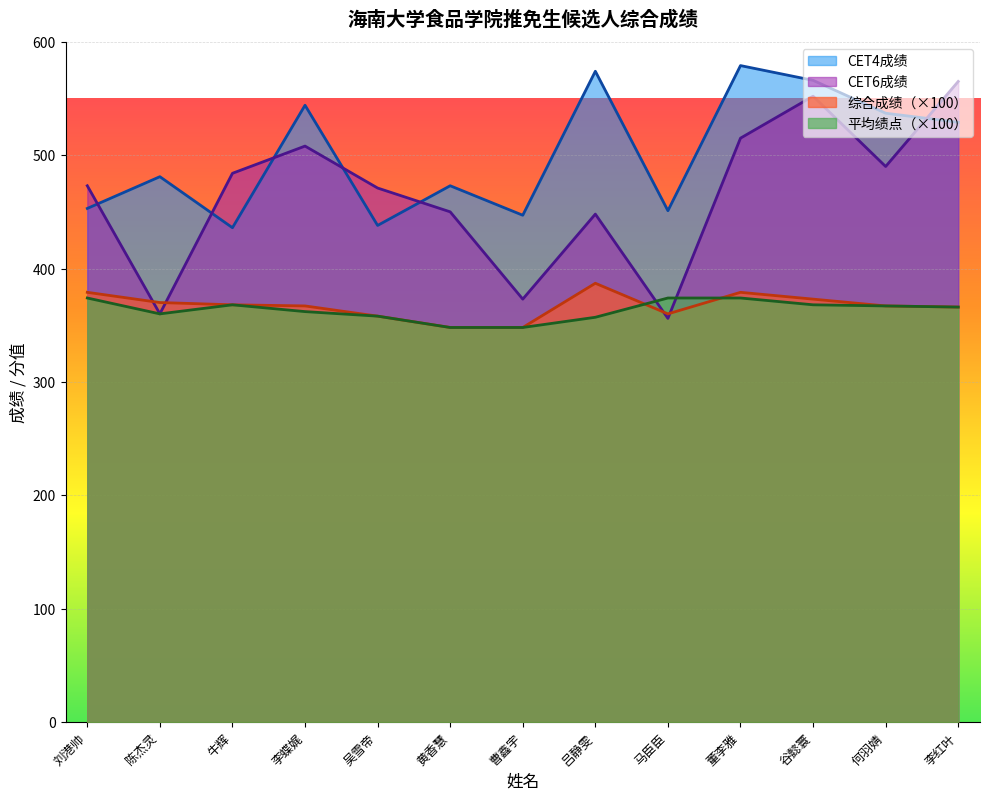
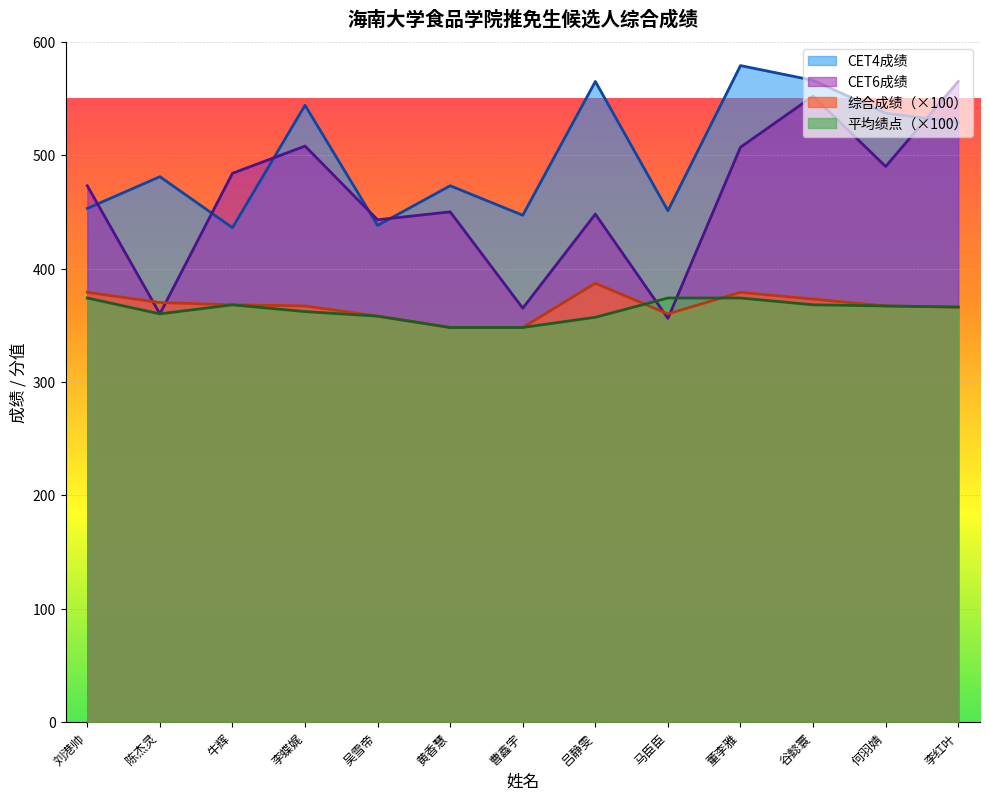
  {
    "CET4成绩": {
      "刘港帅": 453,
      "陈杰灵": 481,
      "牛辉": 436,
      "李蝶娓": 544,
      "吴雪帝": 438,
      "黄香慧": 473,
      "曹鑫宇": 447,
-     "吕静雯": 574,
+     "吕静雯": 565,
      "马臣臣": 451,
      "董李雅": 579
    },
    "CET6成绩": {
      "刘港帅": 473,
      "牛辉": 484,
      "李蝶娓": 508,
-     "吴雪帝": 471,
+     "吴雪帝": 443,
      "黄香慧": 450,
-     "曹鑫宇": 373,
+     "曹鑫宇": 365,
      "吕静雯": 448,
      "马臣臣": 356,
-     "董李雅": 515,
+     "董李雅": 507,
      "何羽婧": 490
    },
    "综合成绩（×100）": {
      "刘港帅": 379,
      "陈杰灵": 370,
      "李蝶娓": 367,
      "吕静雯": 387,
      "马臣臣": 360,
      "董李雅": 379,
      "谷懿寰": 373
    },
    "平均绩点（×100）": {
      "刘港帅": 374,
      "李蝶娓": 362,
      "吕静雯": 357,
      "马臣臣": 374,
      "董李雅": 374,
      "谷懿寰": 368
    }
  }
